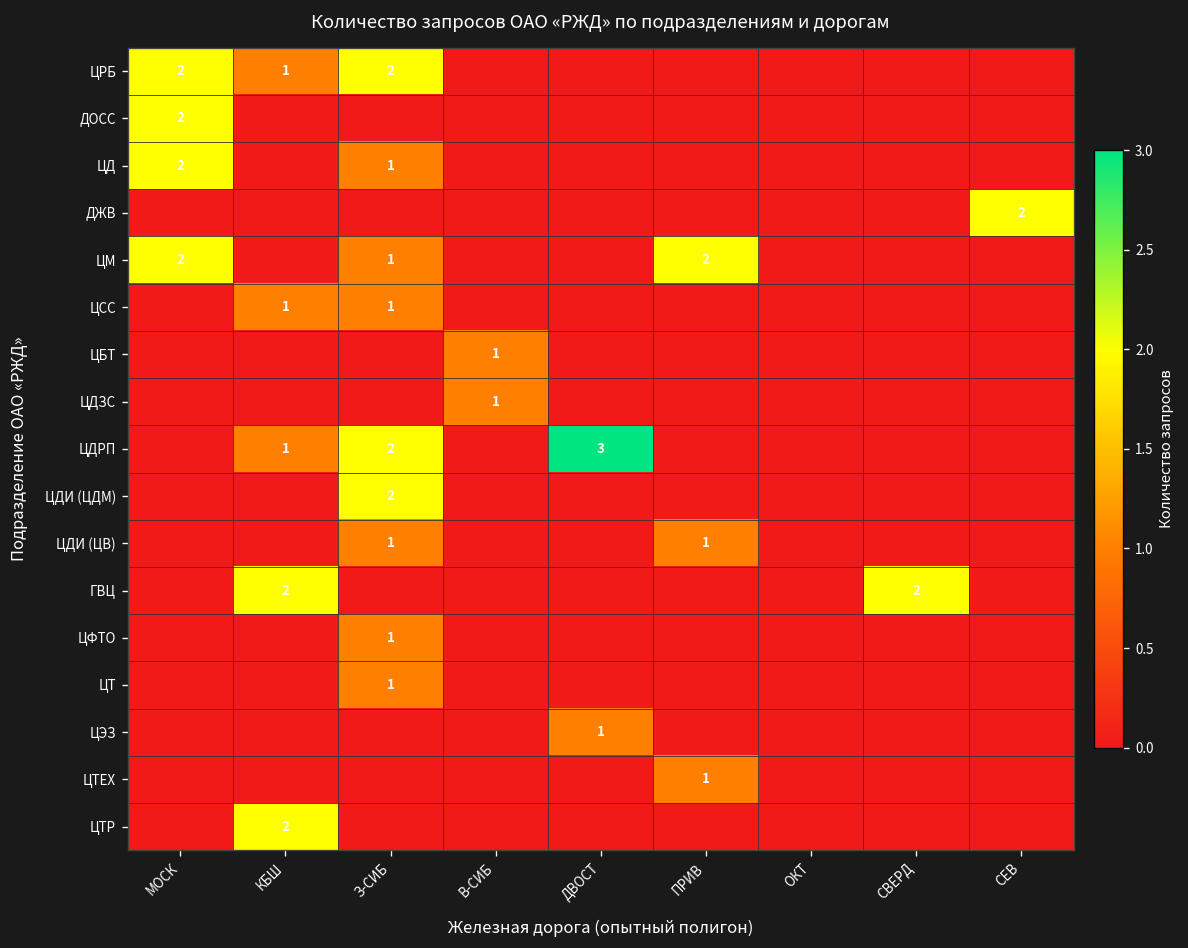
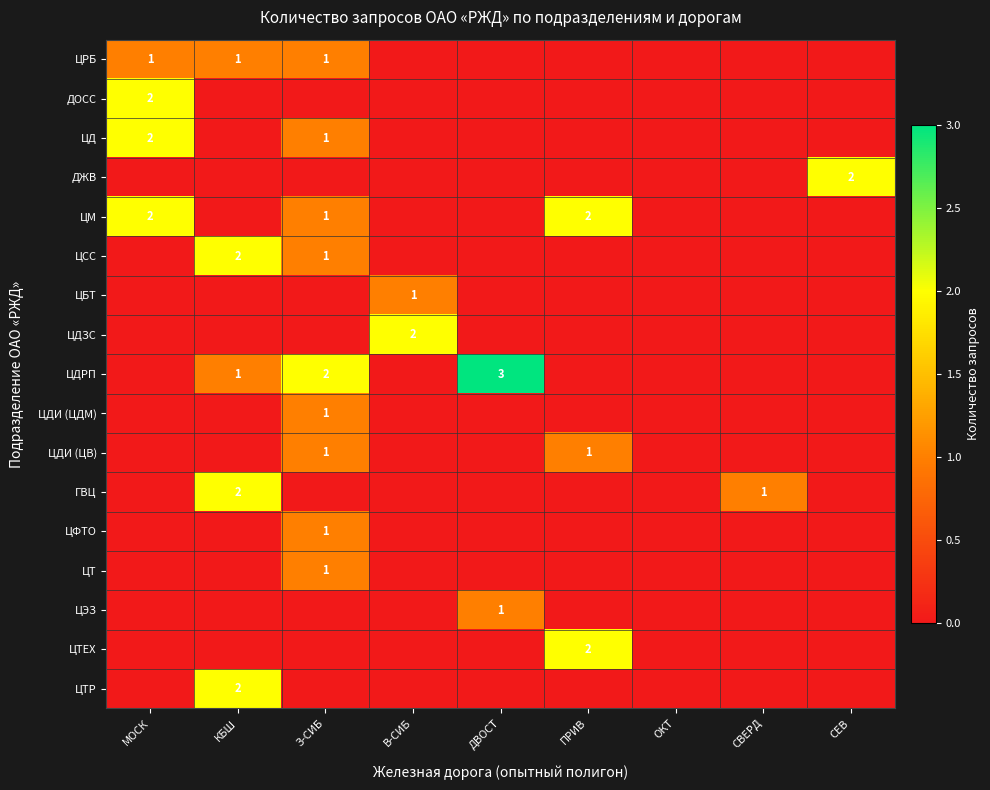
  {
    "ЦРБ": {
-     "МОСК": 2,
+     "МОСК": 1,
      "КБШ": 1,
-     "З-СИБ": 2
+     "З-СИБ": 1
    },
    "ДОСС": {
      "МОСК": 2
    },
    "ЦД": {
      "МОСК": 2,
      "З-СИБ": 1
    },
    "ДЖВ": {
      "СЕВ": 2
    },
    "ЦМ": {
      "МОСК": 2,
      "З-СИБ": 1,
      "ПРИВ": 2
    },
    "ЦСС": {
-     "КБШ": 1,
+     "КБШ": 2,
      "З-СИБ": 1
    },
    "ЦБТ": {
      "В-СИБ": 1
    },
    "ЦДЗС": {
-     "В-СИБ": 1
+     "В-СИБ": 2
    },
    "ЦДРП": {
      "КБШ": 1,
      "З-СИБ": 2,
      "ДВОСТ": 3
    },
    "ЦДИ (ЦДМ)": {
-     "З-СИБ": 2
+     "З-СИБ": 1
    },
    "ЦДИ (ЦВ)": {
      "З-СИБ": 1,
      "ПРИВ": 1
    },
    "ГВЦ": {
      "КБШ": 2,
-     "СВЕРД": 2
+     "СВЕРД": 1
    },
    "ЦФТО": {
      "З-СИБ": 1
    },
    "ЦТ": {
      "З-СИБ": 1
    },
    "ЦЭЗ": {
      "ДВОСТ": 1
    },
    "ЦТЕХ": {
-     "ПРИВ": 1
+     "ПРИВ": 2
    },
    "ЦТР": {
      "КБШ": 2
    }
  }
